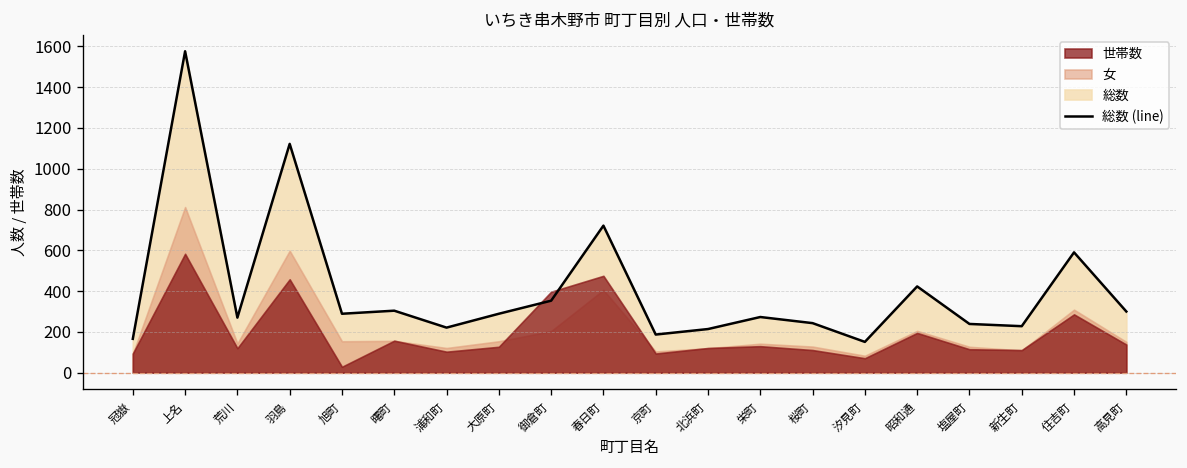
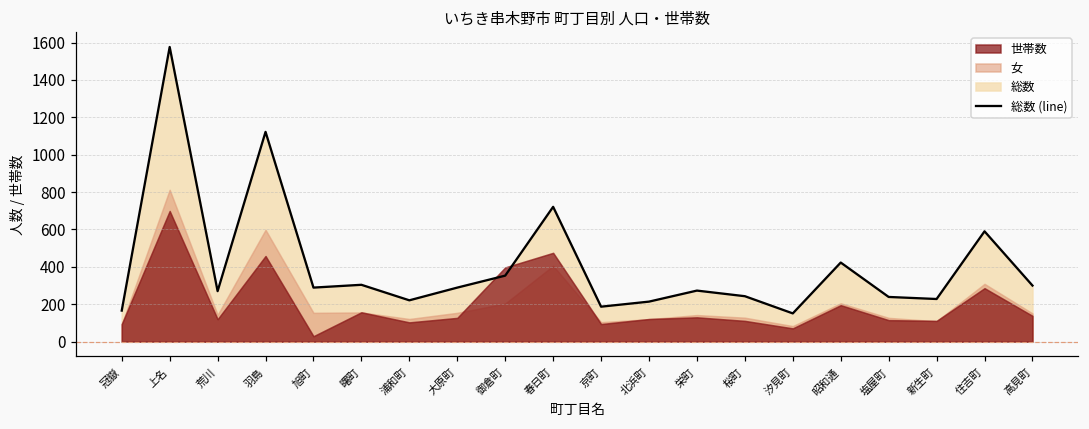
  {
    "世帯数": {
-     "上名": 580,
+     "上名": 700,
      "荒川": 120,
      "羽島": 460,
      "旭町": 30,
      "浦和町": 100,
      "大原町": 130,
      "御倉町": 400,
      "春日町": 480,
      "桜町": 110,
      "住吉町": 290
    }
  }
